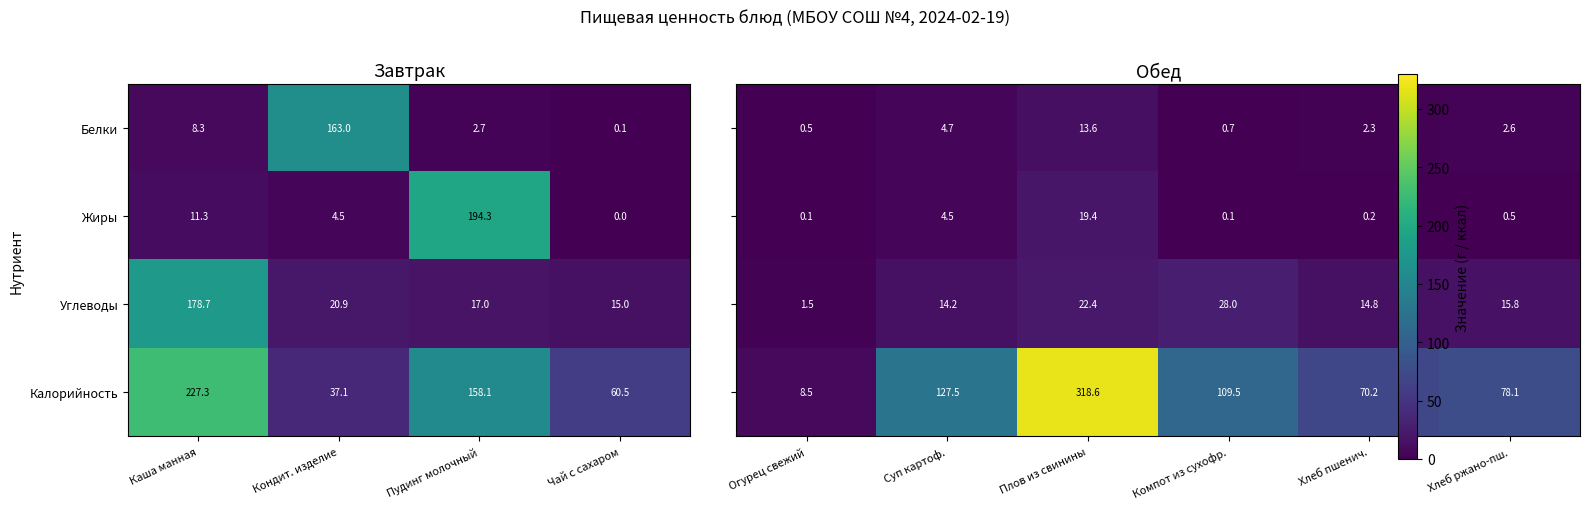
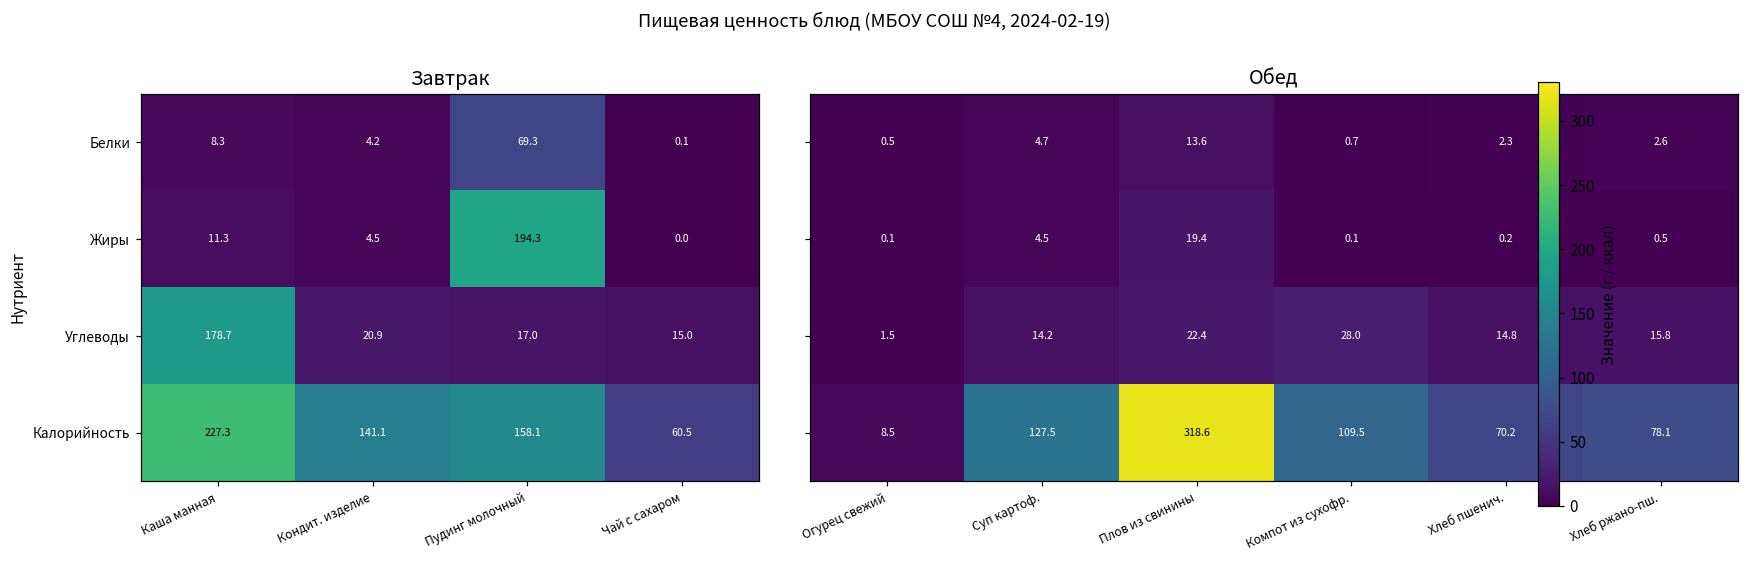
  {
    "Завтрак": {
      "Белки": {
        "Каша манная": 8.3,
-       "Кондит. изделие": 163.0,
-       "Пудинг молочный": 2.7,
+       "Кондит. изделие": 4.2,
+       "Пудинг молочный": 69.3,
        "Чай с сахаром": 0.1
      },
      "Жиры": {
        "Каша манная": 11.3,
        "Кондит. изделие": 4.5,
        "Пудинг молочный": 194.3,
        "Чай с сахаром": 0.0
      },
      "Углеводы": {
        "Каша манная": 178.7,
        "Кондит. изделие": 20.9,
        "Пудинг молочный": 17.0,
        "Чай с сахаром": 15.0
      },
      "Калорийность": {
        "Каша манная": 227.3,
-       "Кондит. изделие": 37.1,
+       "Кондит. изделие": 141.1,
        "Пудинг молочный": 158.1,
        "Чай с сахаром": 60.5
      }
    }
  }
